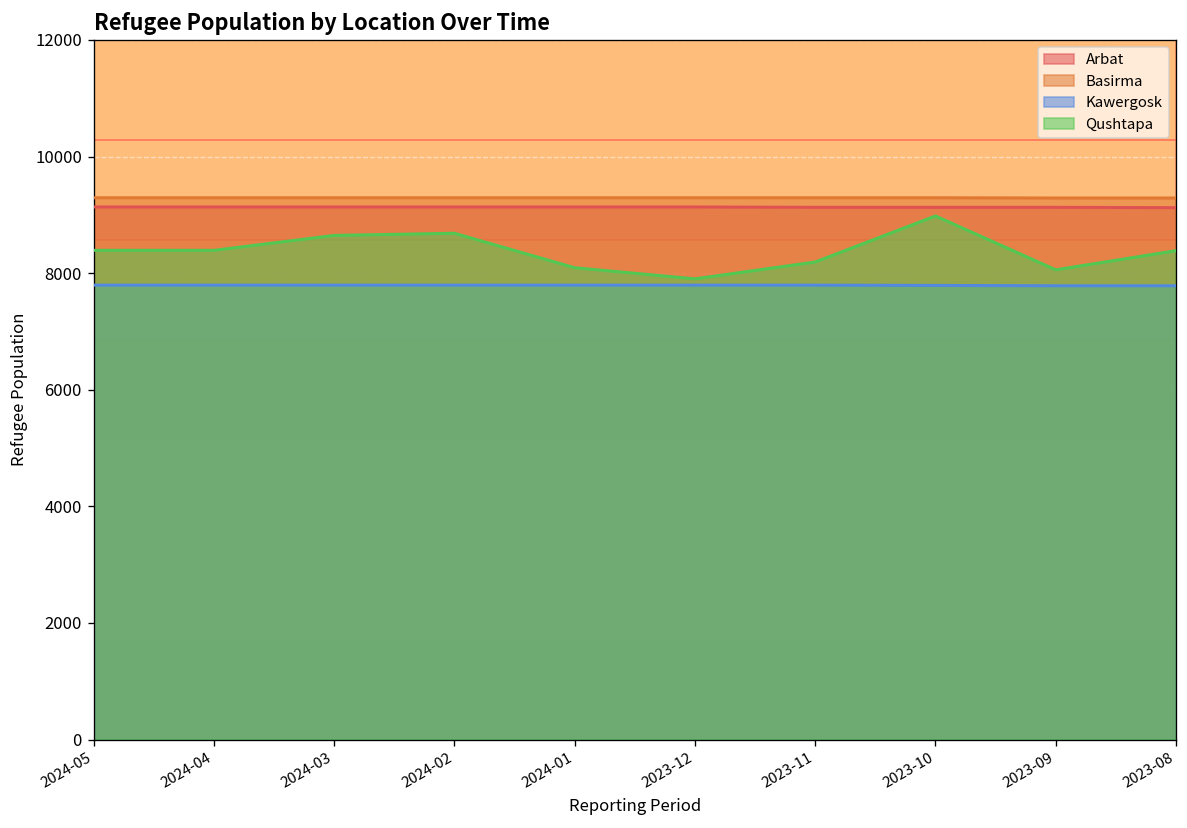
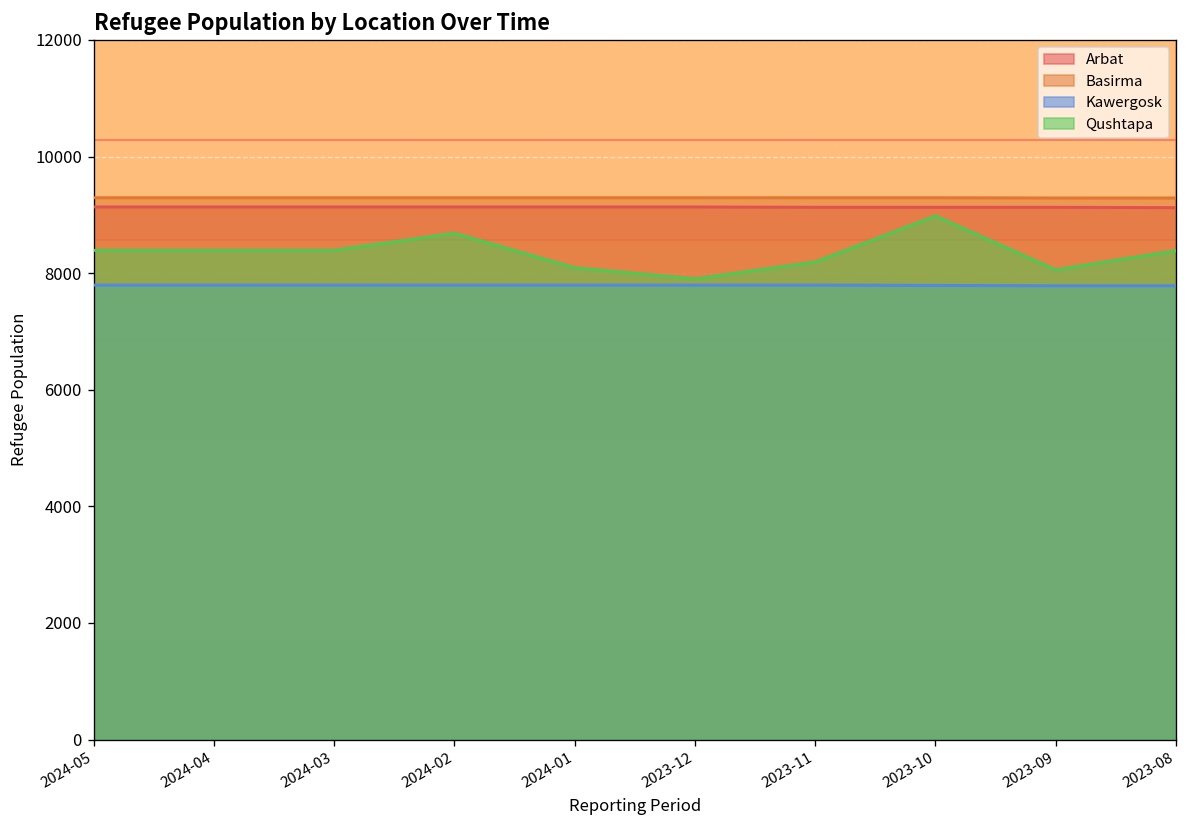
  {
    "Kawergosk": {
      "2024-05": 7800,
      "2024-04": 7800,
      "2024-03": 7800,
      "2024-02": 7800,
      "2024-01": 7800,
      "2023-12": 7800,
      "2023-11": 7800,
      "2023-10": 7800,
      "2023-09": 7800,
      "2023-08": 7800
    },
    "Qushtapa": {
      "2024-05": 8400,
      "2024-04": 8400,
-     "2024-03": 8600,
+     "2024-03": 8400,
      "2024-02": 8700,
      "2024-01": 8100,
      "2023-12": 7900,
      "2023-11": 8200,
      "2023-10": 9000,
      "2023-09": 8100,
      "2023-08": 8400
    }
  }
